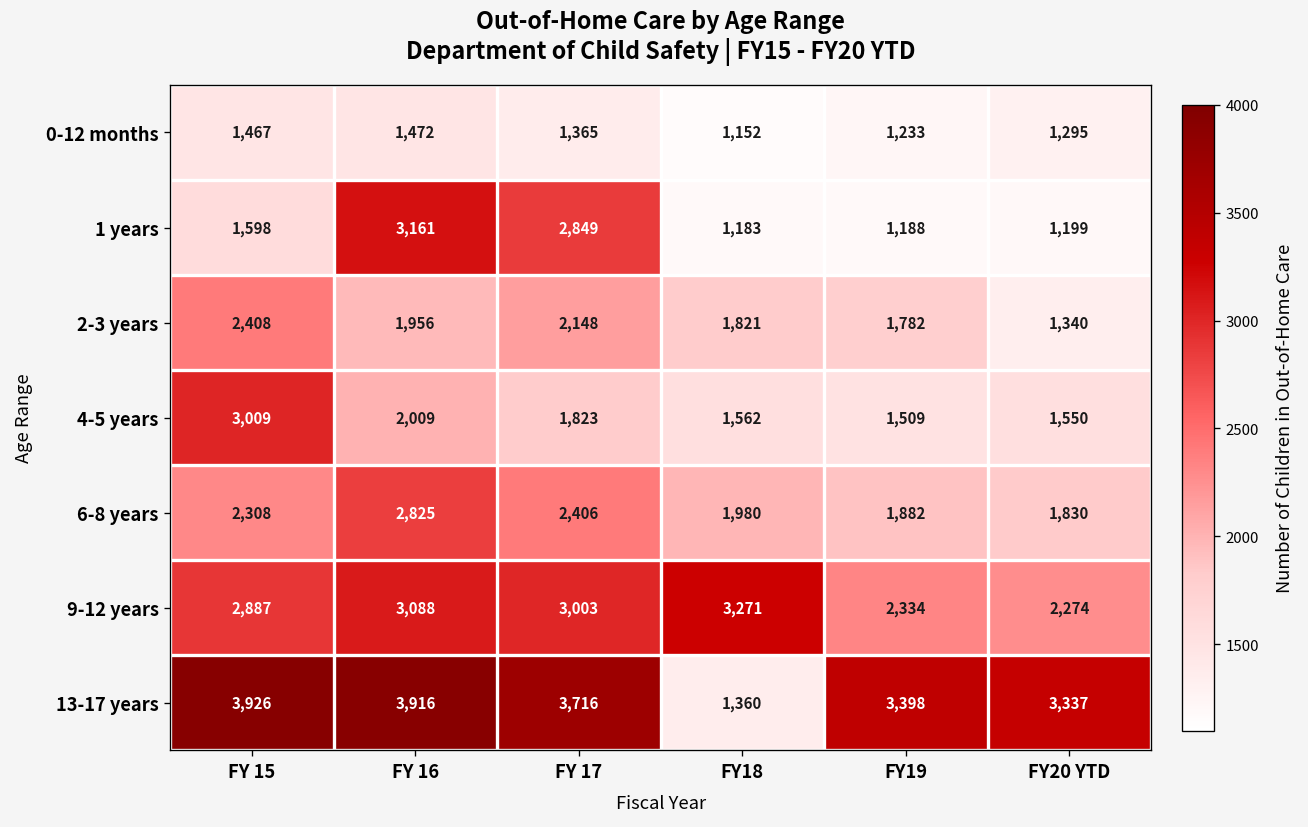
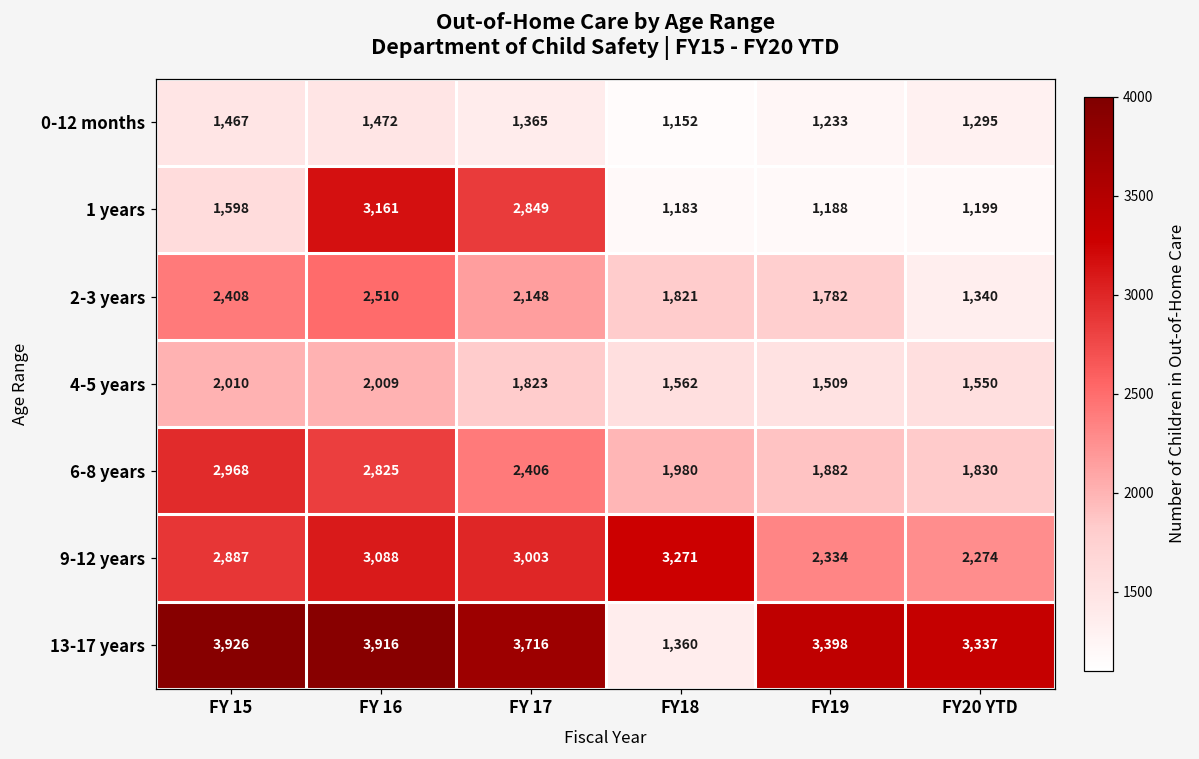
  {
    "0-12 months": {
      "FY 15": "1,467",
      "FY 16": "1,472",
      "FY 17": "1,365",
      "FY18": "1,152",
      "FY19": "1,233",
      "FY20 YTD": "1,295"
    },
    "1 years": {
      "FY 15": "1,598",
      "FY 16": "3,161",
      "FY 17": "2,849",
      "FY18": "1,183",
      "FY19": "1,188",
      "FY20 YTD": "1,199"
    },
    "2-3 years": {
      "FY 15": "2,408",
-     "FY 16": "1,956",
+     "FY 16": "2,510",
      "FY 17": "2,148",
      "FY18": "1,821",
      "FY19": "1,782",
      "FY20 YTD": "1,340"
    },
    "4-5 years": {
-     "FY 15": "3,009",
+     "FY 15": "2,010",
      "FY 16": "2,009",
      "FY 17": "1,823",
      "FY18": "1,562",
      "FY19": "1,509",
      "FY20 YTD": "1,550"
    },
    "6-8 years": {
-     "FY 15": "2,308",
+     "FY 15": "2,968",
      "FY 16": "2,825",
      "FY 17": "2,406",
      "FY18": "1,980",
      "FY19": "1,882",
      "FY20 YTD": "1,830"
    },
    "9-12 years": {
      "FY 15": "2,887",
      "FY 16": "3,088",
      "FY 17": "3,003",
      "FY18": "3,271",
      "FY19": "2,334",
      "FY20 YTD": "2,274"
    },
    "13-17 years": {
      "FY 15": "3,926",
      "FY 16": "3,916",
      "FY 17": "3,716",
      "FY18": "1,360",
      "FY19": "3,398",
      "FY20 YTD": "3,337"
    }
  }
